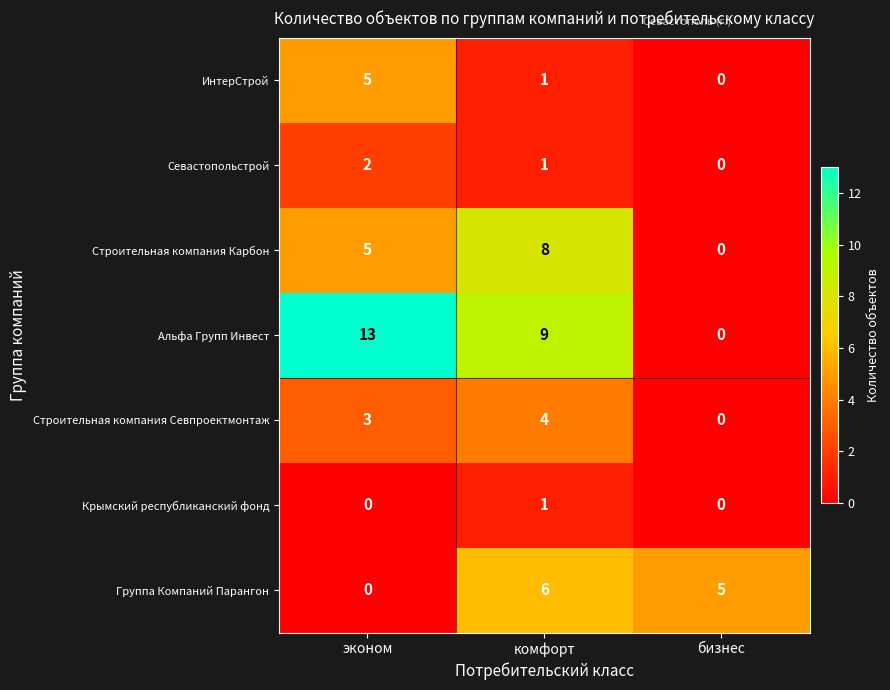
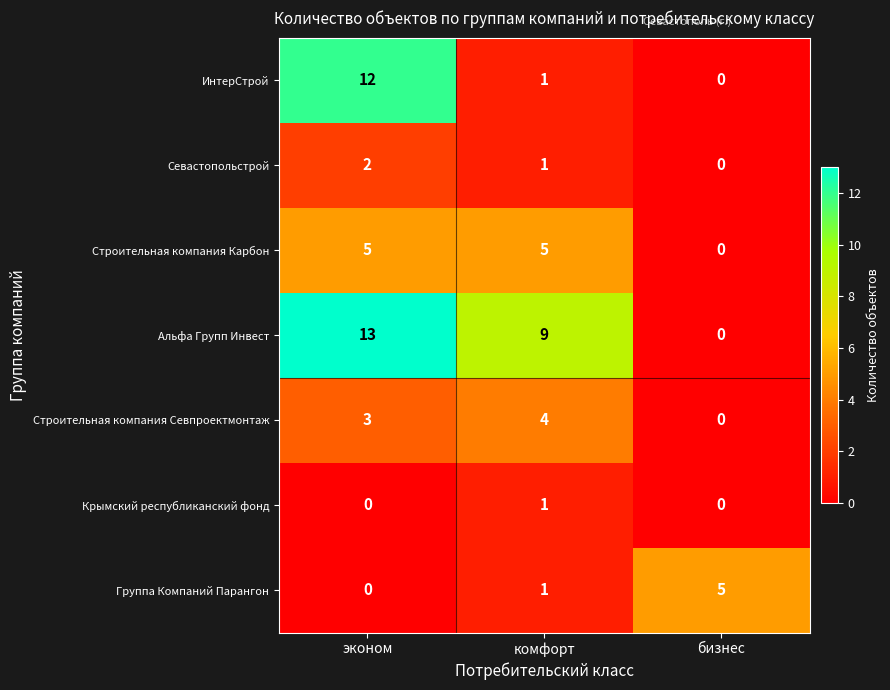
  {
    "ИнтерСтрой": {
-     "эконом": 5,
+     "эконом": 12,
      "комфорт": 1,
      "бизнес": 0
    },
    "Севастопольстрой": {
      "эконом": 2,
      "комфорт": 1,
      "бизнес": 0
    },
    "Строительная компания Карбон": {
      "эконом": 5,
-     "комфорт": 8,
+     "комфорт": 5,
      "бизнес": 0
    },
    "Альфа Групп Инвест": {
      "эконом": 13,
      "комфорт": 9,
      "бизнес": 0
    },
    "Строительная компания Севпроектмонтаж": {
      "эконом": 3,
      "комфорт": 4,
      "бизнес": 0
    },
    "Крымский республиканский фонд": {
      "эконом": 0,
      "комфорт": 1,
      "бизнес": 0
    },
    "Группа Компаний Парангон": {
      "эконом": 0,
-     "комфорт": 6,
+     "комфорт": 1,
      "бизнес": 5
    }
  }
